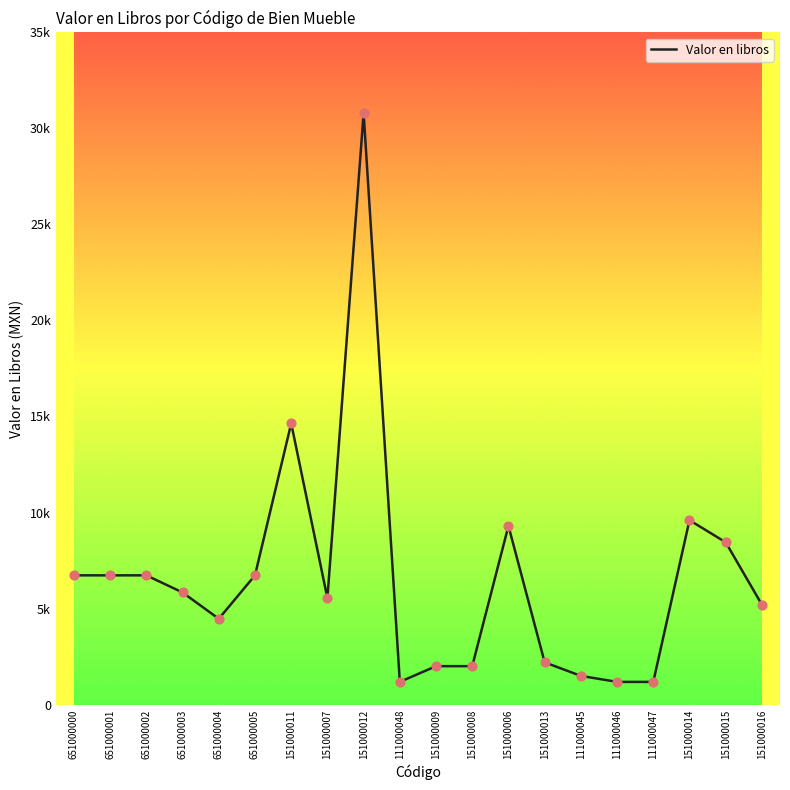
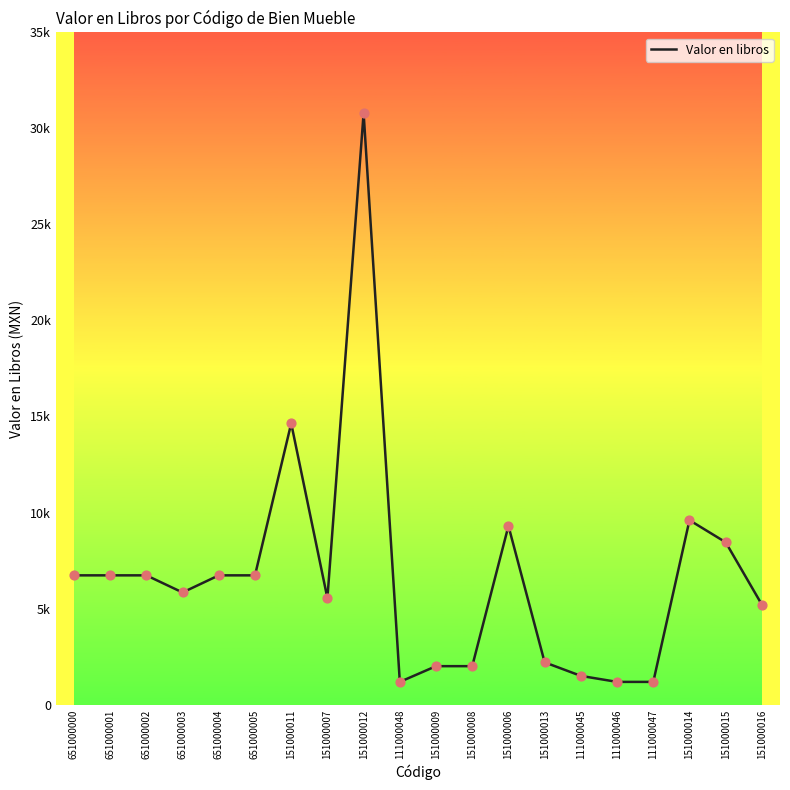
  {
    "651000000": 6700,
    "651000001": 6700,
    "651000002": 6700,
    "651000003": 5800,
-   "651000004": 4500,
+   "651000004": 6700,
    "651000005": 6700,
    "151000011": 14600,
    "151000007": 5500,
    "151000012": 30800,
    "111000048": 1200,
    "151000009": 2000,
    "151000008": 2000,
    "151000006": 9300,
    "151000013": 2200,
    "111000045": 1500,
    "111000046": 1200,
    "111000047": 1200,
    "151000014": 9600,
    "151000015": 8500,
    "151000016": 5200
  }
